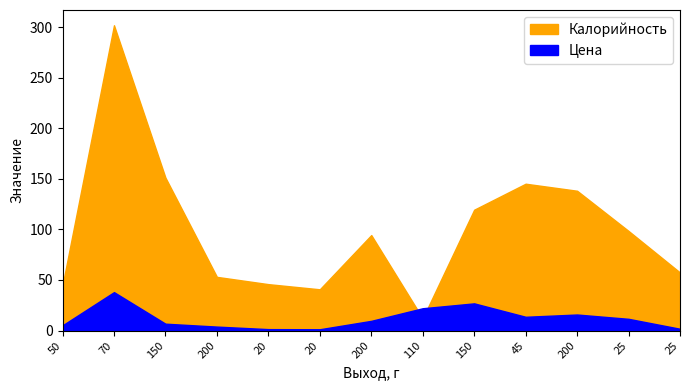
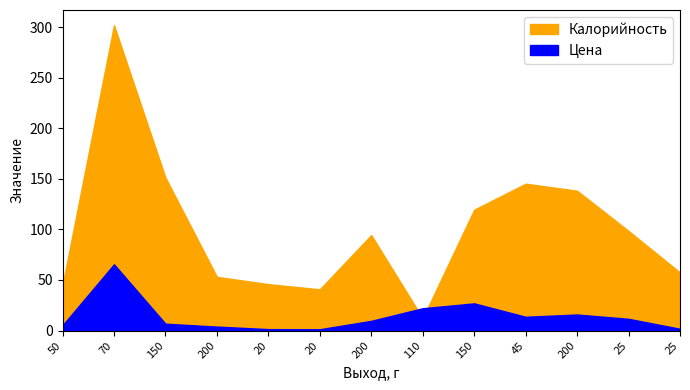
  {
    "Калорийность": {
      "50": 45,
      "70": 302,
      "45": 145
    },
    "Цена": {
      "50": 5,
-     "70": 38,
+     "70": 66,
      "110": 22,
      "45": 14
    }
  }
